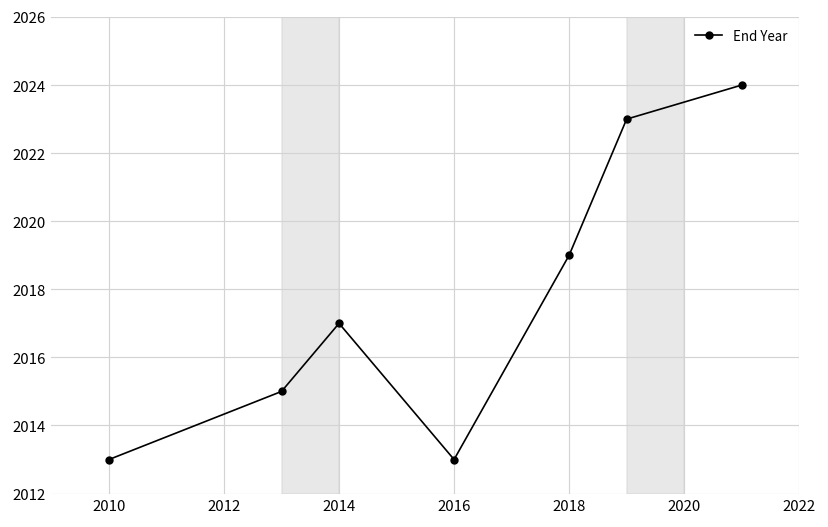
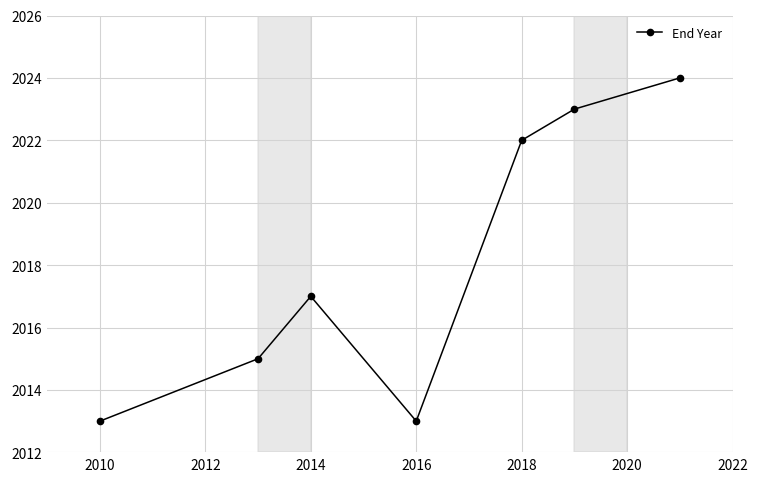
  {
    "2010": 2013,
    "2014": 2017,
    "2016": 2013,
-   "2018": 2019
+   "2018": 2022
  }
